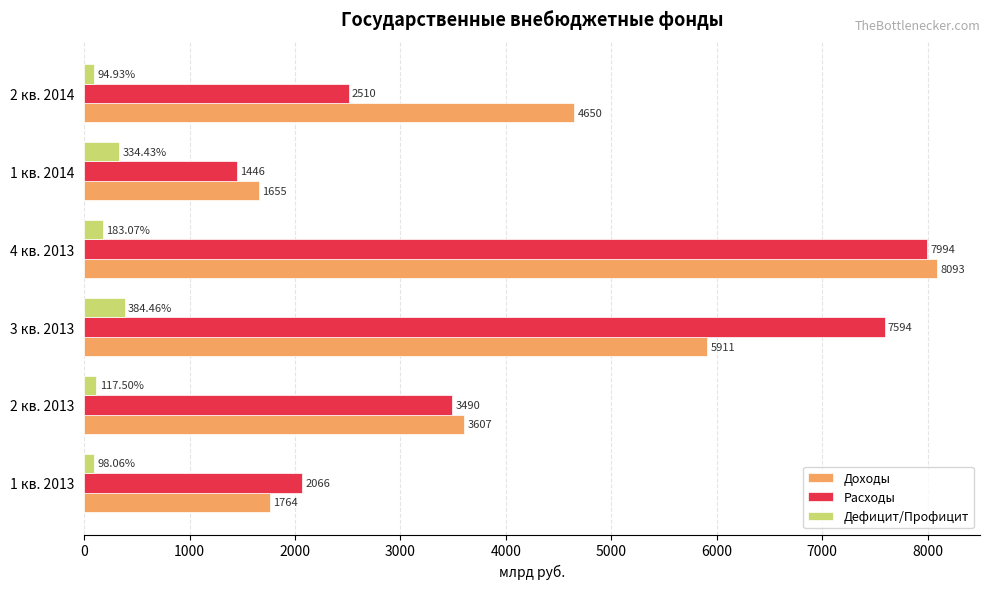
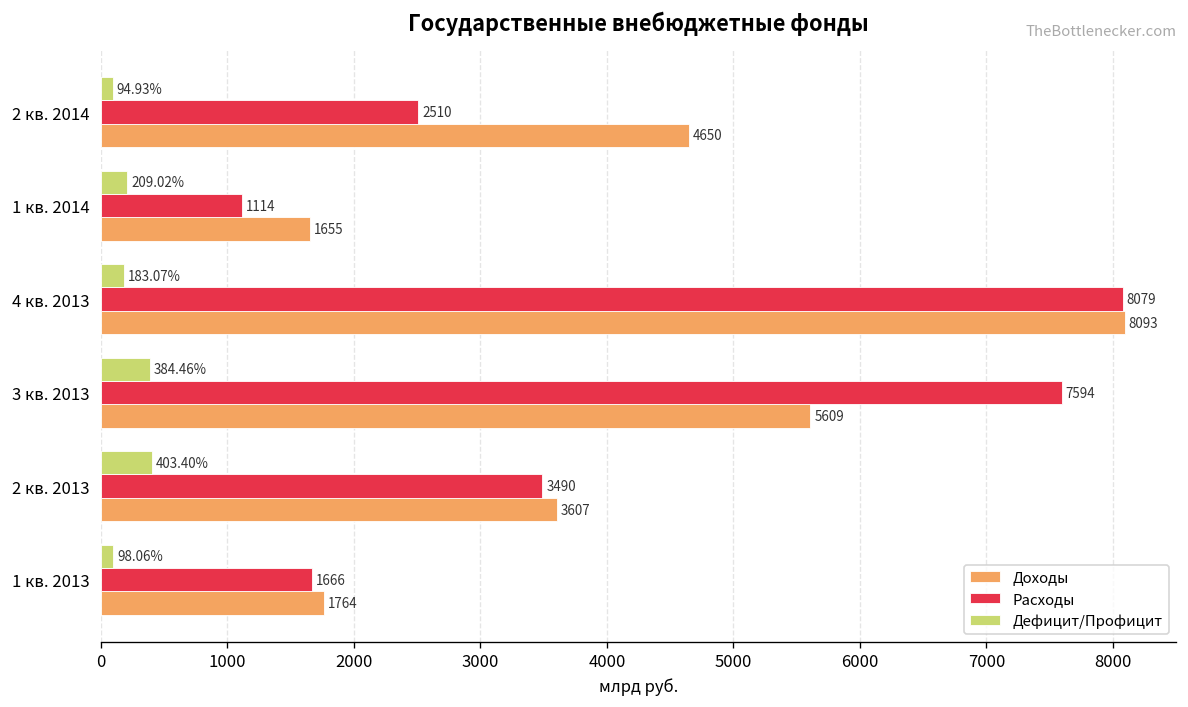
  {
    "Доходы": {
      "2 кв. 2014": "4650",
      "1 кв. 2014": "1655",
      "4 кв. 2013": "8093",
-     "3 кв. 2013": "5911",
+     "3 кв. 2013": "5609",
      "2 кв. 2013": "3607",
      "1 кв. 2013": "1764"
    },
    "Расходы": {
      "2 кв. 2014": "2510",
-     "1 кв. 2014": "1446",
-     "4 кв. 2013": "7994",
+     "1 кв. 2014": "1114",
+     "4 кв. 2013": "8079",
      "3 кв. 2013": "7594",
      "2 кв. 2013": "3490",
-     "1 кв. 2013": "2066"
+     "1 кв. 2013": "1666"
    },
    "Дефицит/Профицит": {
      "2 кв. 2014": "94.93%",
-     "1 кв. 2014": "334.43%",
+     "1 кв. 2014": "209.02%",
      "4 кв. 2013": "183.07%",
      "3 кв. 2013": "384.46%",
-     "2 кв. 2013": "117.50%",
+     "2 кв. 2013": "403.40%",
      "1 кв. 2013": "98.06%"
    }
  }
